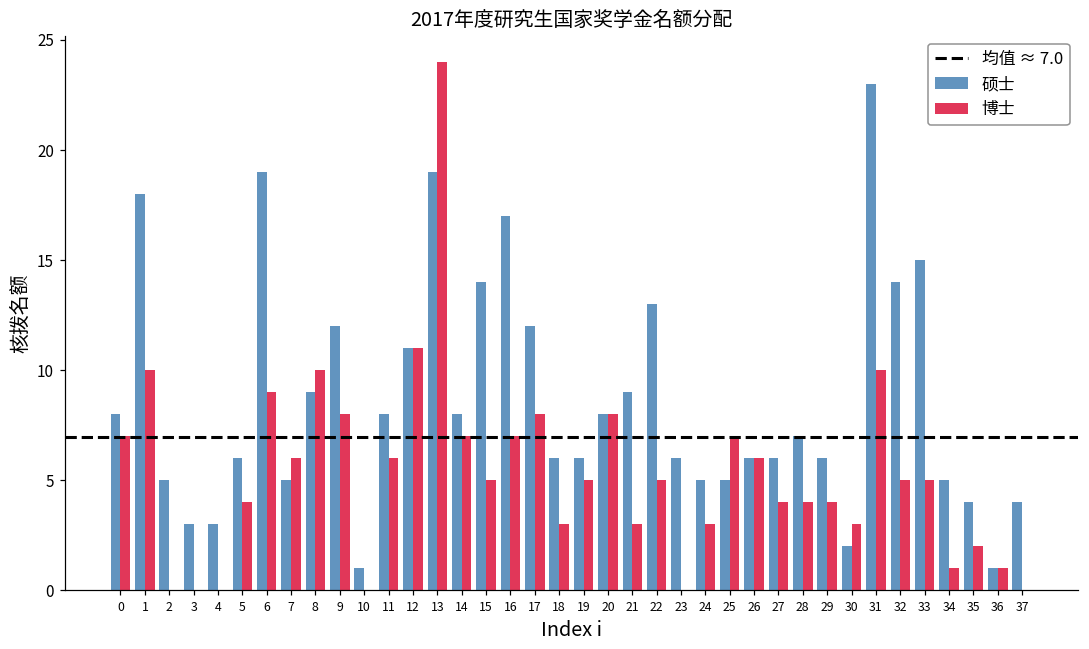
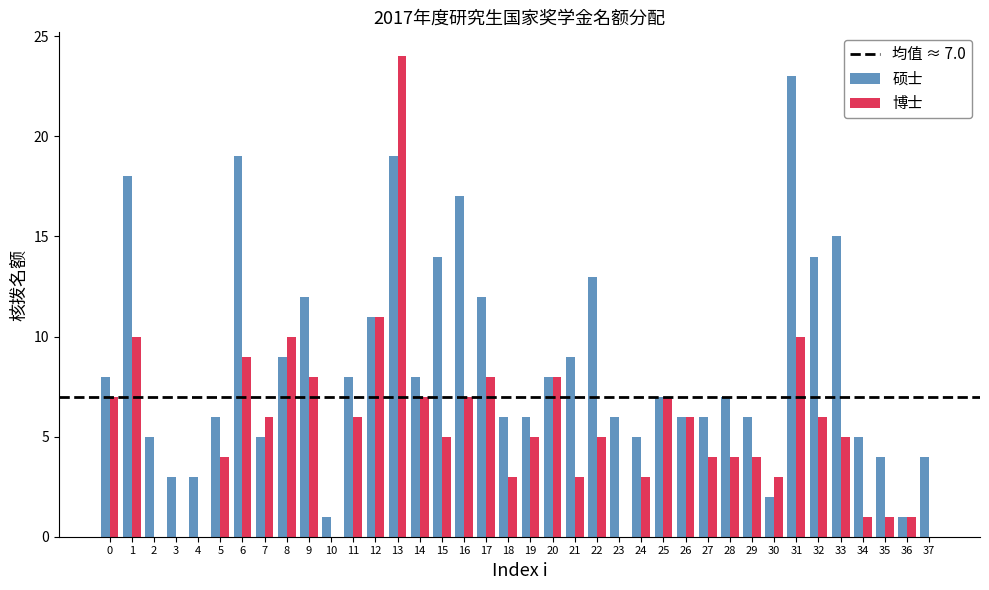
  {
    "硕士": {
      "0": 8,
      "1": 18,
      "2": 5,
      "3": 3,
      "4": 3,
      "5": 6,
      "6": 19,
      "7": 5,
      "8": 9,
      "9": 12,
      "10": 1,
      "11": 8,
      "12": 11,
      "13": 19,
      "14": 8,
      "15": 14,
      "16": 17,
      "17": 12,
      "18": 6,
      "19": 6,
      "20": 8,
      "21": 9,
      "22": 13,
      "23": 6,
      "24": 5,
-     "25": 5,
+     "25": 7,
      "26": 6,
      "27": 6,
      "28": 7,
      "29": 6,
      "30": 2,
      "31": 23,
      "32": 14,
      "33": 15,
      "34": 5,
      "35": 4,
      "36": 1,
      "37": 4
    },
    "博士": {
      "0": 7,
      "1": 10,
      "2": 0,
      "3": 0,
      "4": 0,
      "5": 4,
      "6": 9,
      "7": 6,
      "8": 10,
      "9": 8,
      "10": 0,
      "11": 6,
      "12": 11,
      "13": 24,
      "14": 7,
      "15": 5,
      "16": 7,
      "17": 8,
      "18": 3,
      "19": 5,
      "20": 8,
      "21": 3,
      "22": 5,
      "23": 0,
      "24": 3,
      "25": 7,
      "26": 6,
      "27": 4,
      "28": 4,
      "29": 4,
      "30": 3,
      "31": 10,
-     "32": 5,
+     "32": 6,
      "33": 5,
      "34": 1,
-     "35": 2,
+     "35": 1,
      "36": 1,
      "37": 0
    }
  }
